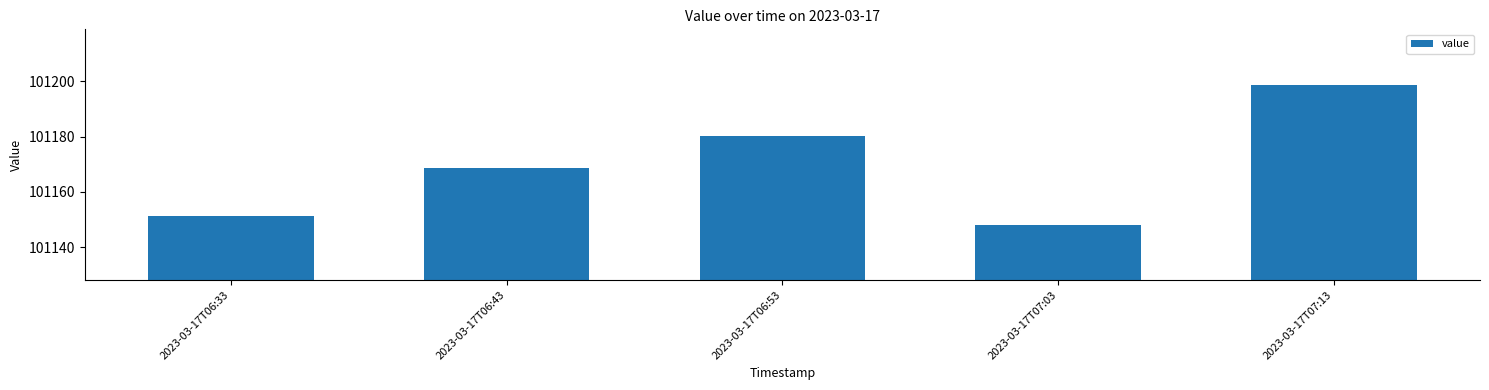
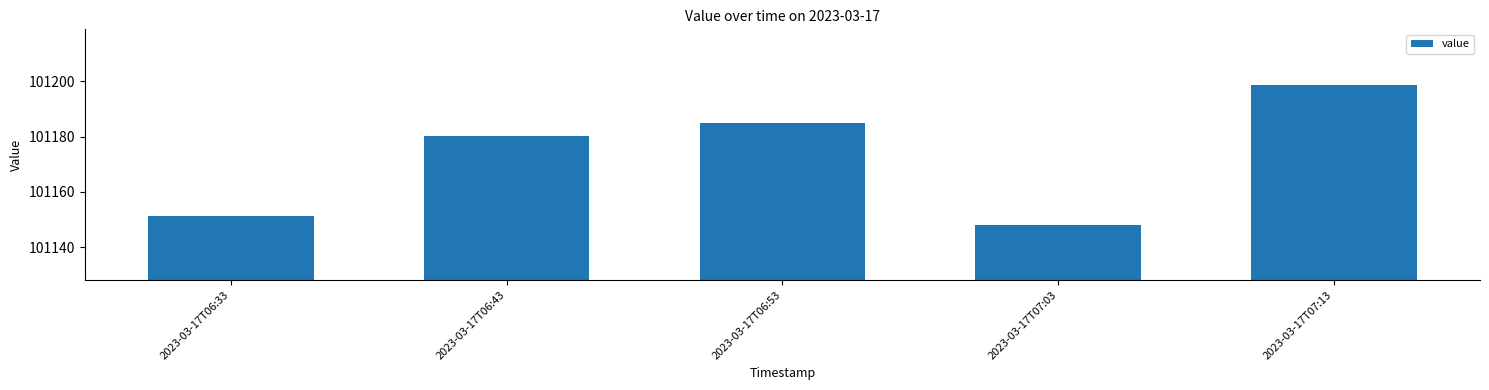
  {
    "2023-03-17T06:33": 101151,
-   "2023-03-17T06:43": 101169,
-   "2023-03-17T06:53": 101180,
+   "2023-03-17T06:43": 101180,
+   "2023-03-17T06:53": 101185,
    "2023-03-17T07:03": 101148,
    "2023-03-17T07:13": 101199
  }
